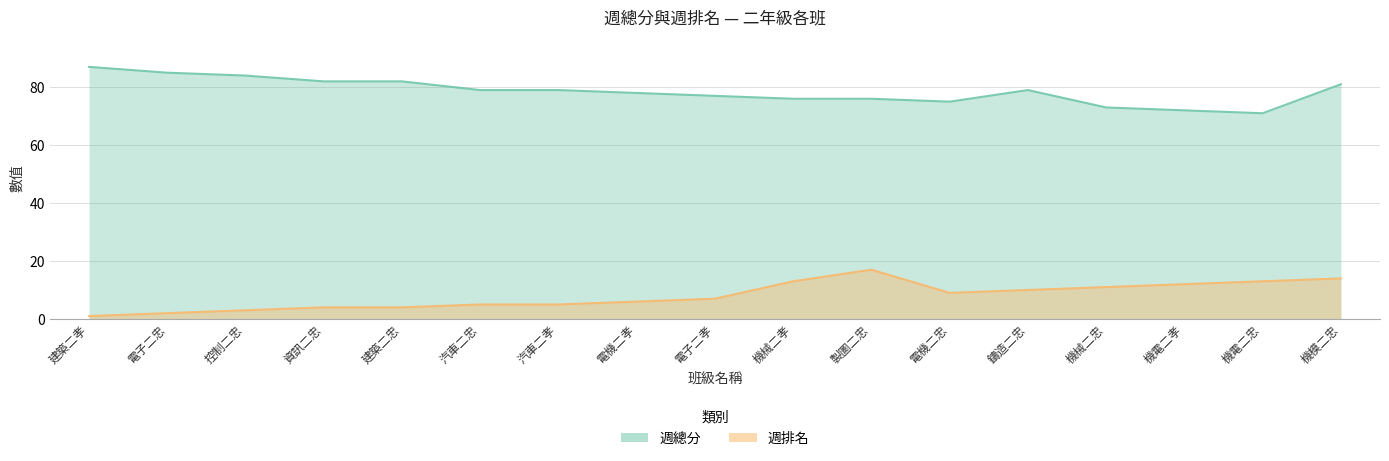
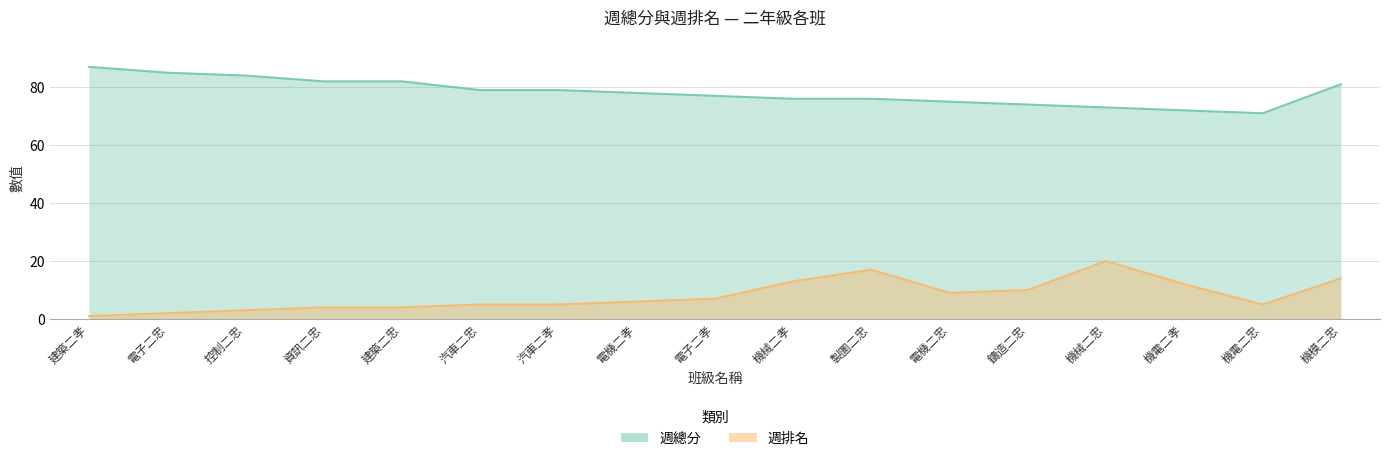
  {
    "週總分": {
      "建築二孝": 87,
      "電子二忠": 85,
      "控制二忠": 84,
      "資訊二忠": 82,
      "建築二忠": 82,
      "汽車二忠": 79,
      "汽車二孝": 79,
      "電機二孝": 78,
      "電子二孝": 77,
      "機械二孝": 76,
      "製圖二忠": 76,
      "電機二忠": 75,
-     "鑄造二忠": 79,
+     "鑄造二忠": 74,
      "機械二忠": 73,
      "機電二孝": 72,
      "機電二忠": 71,
      "機模二忠": 81
    },
    "週排名": {
      "建築二孝": 1,
      "電子二忠": 2,
      "控制二忠": 3,
      "資訊二忠": 4,
      "建築二忠": 4,
      "汽車二忠": 5,
      "汽車二孝": 5,
      "電機二孝": 6,
      "電子二孝": 7,
      "機械二孝": 13,
      "製圖二忠": 17,
      "電機二忠": 9,
      "鑄造二忠": 10,
-     "機械二忠": 11,
+     "機械二忠": 20,
      "機電二孝": 12,
-     "機電二忠": 13,
+     "機電二忠": 5,
      "機模二忠": 14
    }
  }
